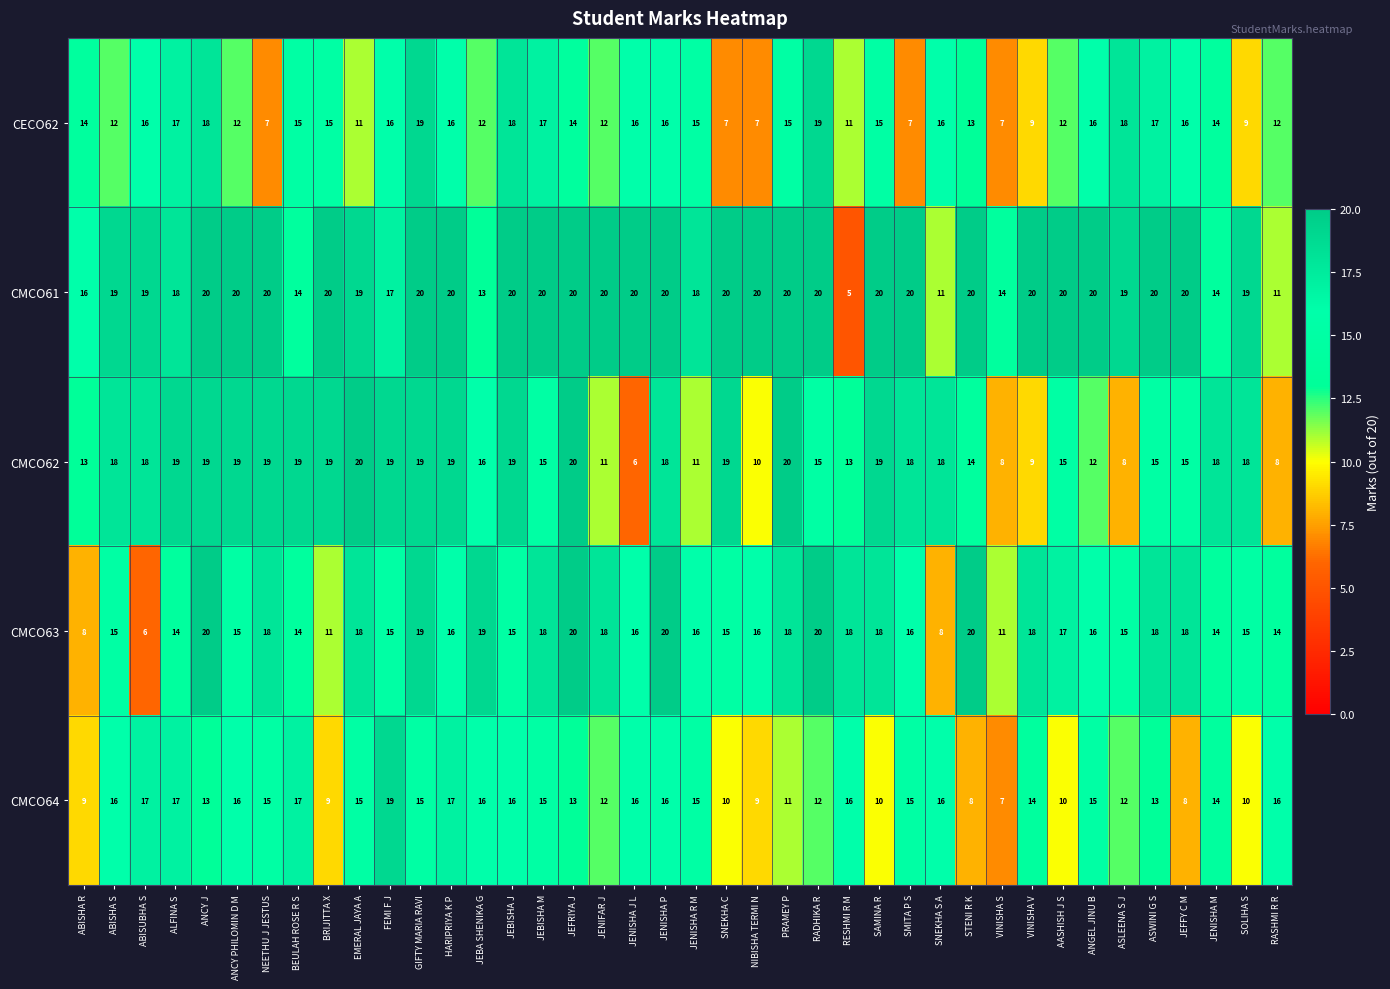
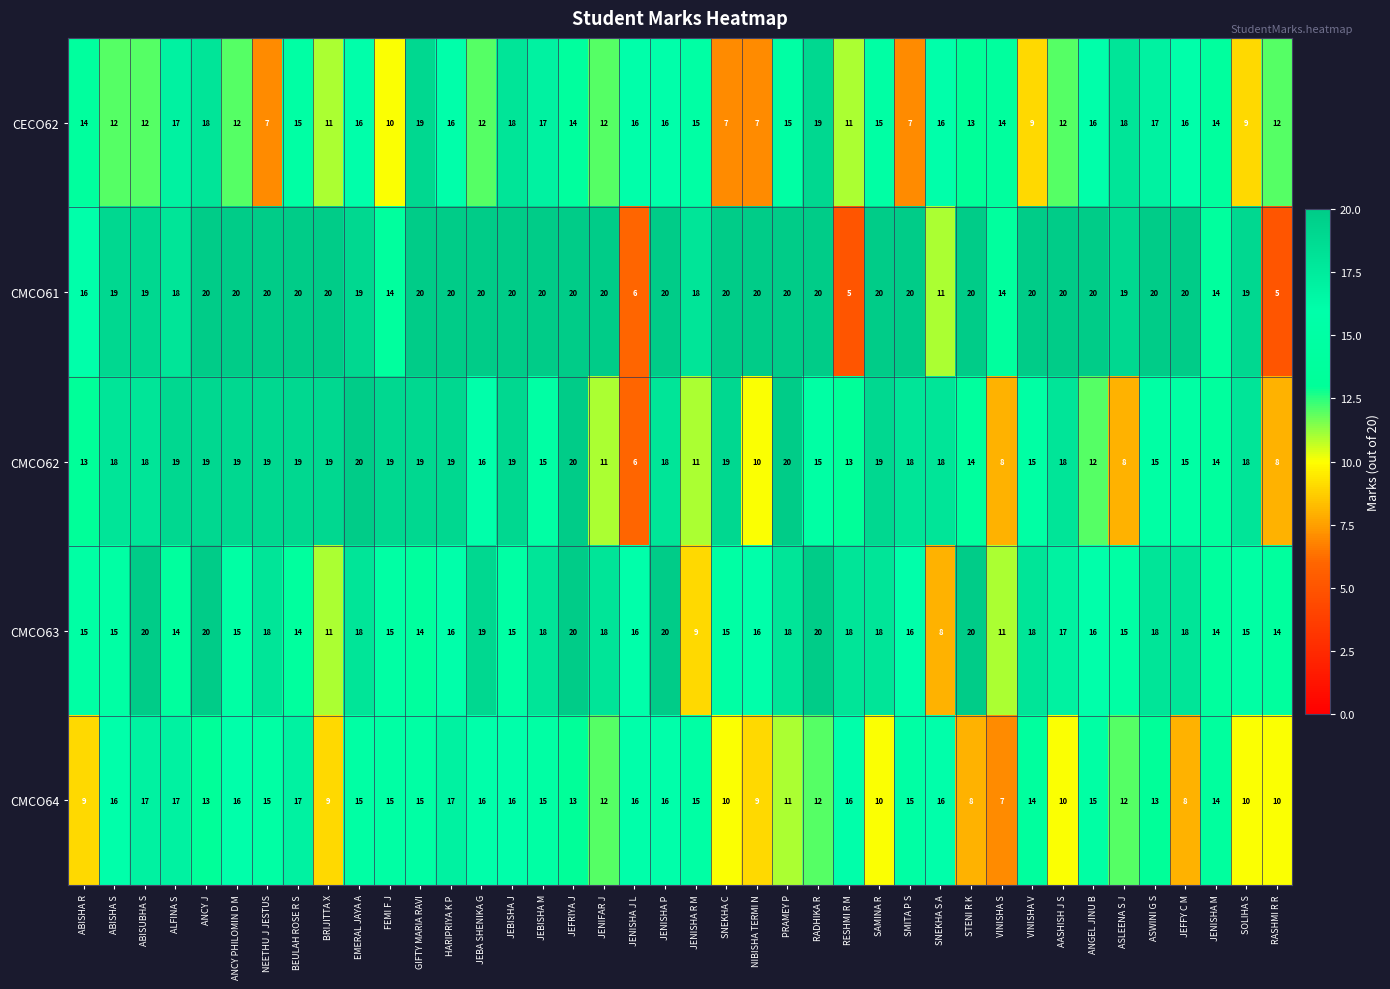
  {
    "CECO62": {
      "ABISHA R": 14,
      "ABISHA S": 12,
-     "ABISUBHA S": 16,
+     "ABISUBHA S": 12,
      "ALFINA S": 17,
      "ANCY J": 18,
      "ANCY PHILOMIN D M": 12,
      "NEETHU J JESTUS": 7,
      "BEULAH ROSE R S": 15,
-     "BRIJITTA X": 15,
-     "EMERAL JAYA A": 11,
-     "FEMI F J": 16,
+     "BRIJITTA X": 11,
+     "EMERAL JAYA A": 16,
+     "FEMI F J": 10,
      "GIFTY MARIA RAVI": 19,
      "HARIPRIYA K P": 16,
      "JEBA SHENIKA G": 12,
      "JEBISHA J": 18,
      "JEBISHA M": 17,
      "JEFRIYA J": 14,
      "JENIFAR J": 12,
      "JENISHA J L": 16,
      "JENISHA P": 16,
      "JENISHA R M": 15,
      "SNEKHA C": 7,
      "NIBISHA TERMI N": 7,
      "PRAMEY P": 15,
      "RADHIKA R": 19,
      "RESHMI R M": 11,
      "SAMINA R": 15,
      "SMITA P S": 7,
      "SNEKHA S A": 16,
      "STENI R K": 13,
-     "VINISHA S": 7,
+     "VINISHA S": 14,
      "VINISHA V": 9,
      "AASHISH J S": 12,
      "ANGEL JINU B": 16,
      "ASLEENA S J": 18,
      "ASWINI G S": 17,
      "JEFFY C M": 16,
      "JENISHA M": 14,
      "SOLIHA S": 9,
      "RASHMI R R": 12
    },
    "CMCO61": {
      "ABISHA R": 16,
      "ABISHA S": 19,
      "ABISUBHA S": 19,
      "ALFINA S": 18,
      "ANCY J": 20,
      "ANCY PHILOMIN D M": 20,
      "NEETHU J JESTUS": 20,
-     "BEULAH ROSE R S": 14,
+     "BEULAH ROSE R S": 20,
      "BRIJITTA X": 20,
      "EMERAL JAYA A": 19,
-     "FEMI F J": 17,
+     "FEMI F J": 14,
      "GIFTY MARIA RAVI": 20,
      "HARIPRIYA K P": 20,
-     "JEBA SHENIKA G": 13,
+     "JEBA SHENIKA G": 20,
      "JEBISHA J": 20,
      "JEBISHA M": 20,
      "JEFRIYA J": 20,
      "JENIFAR J": 20,
-     "JENISHA J L": 20,
+     "JENISHA J L": 6,
      "JENISHA P": 20,
      "JENISHA R M": 18,
      "SNEKHA C": 20,
      "NIBISHA TERMI N": 20,
      "PRAMEY P": 20,
      "RADHIKA R": 20,
      "RESHMI R M": 5,
      "SAMINA R": 20,
      "SMITA P S": 20,
      "SNEKHA S A": 11,
      "STENI R K": 20,
      "VINISHA S": 14,
      "VINISHA V": 20,
      "AASHISH J S": 20,
      "ANGEL JINU B": 20,
      "ASLEENA S J": 19,
      "ASWINI G S": 20,
      "JEFFY C M": 20,
      "JENISHA M": 14,
      "SOLIHA S": 19,
-     "RASHMI R R": 11
+     "RASHMI R R": 5
    },
    "CMCO62": {
      "ABISHA R": 13,
      "ABISHA S": 18,
      "ABISUBHA S": 18,
      "ALFINA S": 19,
      "ANCY J": 19,
      "ANCY PHILOMIN D M": 19,
      "NEETHU J JESTUS": 19,
      "BEULAH ROSE R S": 19,
      "BRIJITTA X": 19,
      "EMERAL JAYA A": 20,
      "FEMI F J": 19,
      "GIFTY MARIA RAVI": 19,
      "HARIPRIYA K P": 19,
      "JEBA SHENIKA G": 16,
      "JEBISHA J": 19,
      "JEBISHA M": 15,
      "JEFRIYA J": 20,
      "JENIFAR J": 11,
      "JENISHA J L": 6,
      "JENISHA P": 18,
      "JENISHA R M": 11,
      "SNEKHA C": 19,
      "NIBISHA TERMI N": 10,
      "PRAMEY P": 20,
      "RADHIKA R": 15,
      "RESHMI R M": 13,
      "SAMINA R": 19,
      "SMITA P S": 18,
      "SNEKHA S A": 18,
      "STENI R K": 14,
      "VINISHA S": 8,
-     "VINISHA V": 9,
-     "AASHISH J S": 15,
+     "VINISHA V": 15,
+     "AASHISH J S": 18,
      "ANGEL JINU B": 12,
      "ASLEENA S J": 8,
      "ASWINI G S": 15,
      "JEFFY C M": 15,
-     "JENISHA M": 18,
+     "JENISHA M": 14,
      "SOLIHA S": 18,
      "RASHMI R R": 8
    },
    "CMCO63": {
-     "ABISHA R": 8,
+     "ABISHA R": 15,
      "ABISHA S": 15,
-     "ABISUBHA S": 6,
+     "ABISUBHA S": 20,
      "ALFINA S": 14,
      "ANCY J": 20,
      "ANCY PHILOMIN D M": 15,
      "NEETHU J JESTUS": 18,
      "BEULAH ROSE R S": 14,
      "BRIJITTA X": 11,
      "EMERAL JAYA A": 18,
      "FEMI F J": 15,
-     "GIFTY MARIA RAVI": 19,
+     "GIFTY MARIA RAVI": 14,
      "HARIPRIYA K P": 16,
      "JEBA SHENIKA G": 19,
      "JEBISHA J": 15,
      "JEBISHA M": 18,
      "JEFRIYA J": 20,
      "JENIFAR J": 18,
      "JENISHA J L": 16,
      "JENISHA P": 20,
-     "JENISHA R M": 16,
+     "JENISHA R M": 9,
      "SNEKHA C": 15,
      "NIBISHA TERMI N": 16,
      "PRAMEY P": 18,
      "RADHIKA R": 20,
      "RESHMI R M": 18,
      "SAMINA R": 18,
      "SMITA P S": 16,
      "SNEKHA S A": 8,
      "STENI R K": 20,
      "VINISHA S": 11,
      "VINISHA V": 18,
      "AASHISH J S": 17,
      "ANGEL JINU B": 16,
      "ASLEENA S J": 15,
      "ASWINI G S": 18,
      "JEFFY C M": 18,
      "JENISHA M": 14,
      "SOLIHA S": 15,
      "RASHMI R R": 14
    },
    "CMCO64": {
      "ABISHA R": 9,
      "ABISHA S": 16,
      "ABISUBHA S": 17,
      "ALFINA S": 17,
      "ANCY J": 13,
      "ANCY PHILOMIN D M": 16,
      "NEETHU J JESTUS": 15,
      "BEULAH ROSE R S": 17,
      "BRIJITTA X": 9,
      "EMERAL JAYA A": 15,
-     "FEMI F J": 19,
+     "FEMI F J": 15,
      "GIFTY MARIA RAVI": 15,
      "HARIPRIYA K P": 17,
      "JEBA SHENIKA G": 16,
      "JEBISHA J": 16,
      "JEBISHA M": 15,
      "JEFRIYA J": 13,
      "JENIFAR J": 12,
      "JENISHA J L": 16,
      "JENISHA P": 16,
      "JENISHA R M": 15,
      "SNEKHA C": 10,
      "NIBISHA TERMI N": 9,
      "PRAMEY P": 11,
      "RADHIKA R": 12,
      "RESHMI R M": 16,
      "SAMINA R": 10,
      "SMITA P S": 15,
      "SNEKHA S A": 16,
      "STENI R K": 8,
      "VINISHA S": 7,
      "VINISHA V": 14,
      "AASHISH J S": 10,
      "ANGEL JINU B": 15,
      "ASLEENA S J": 12,
      "ASWINI G S": 13,
      "JEFFY C M": 8,
      "JENISHA M": 14,
      "SOLIHA S": 10,
-     "RASHMI R R": 16
+     "RASHMI R R": 10
    }
  }
